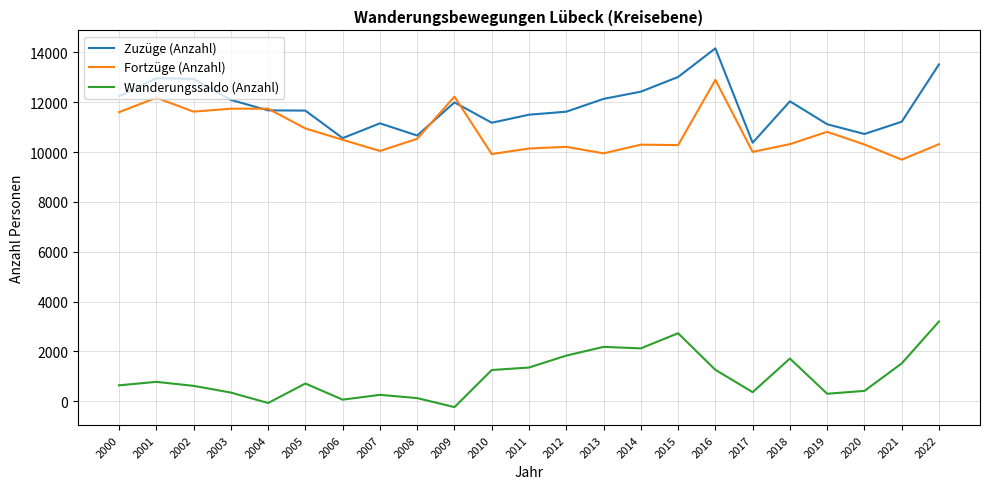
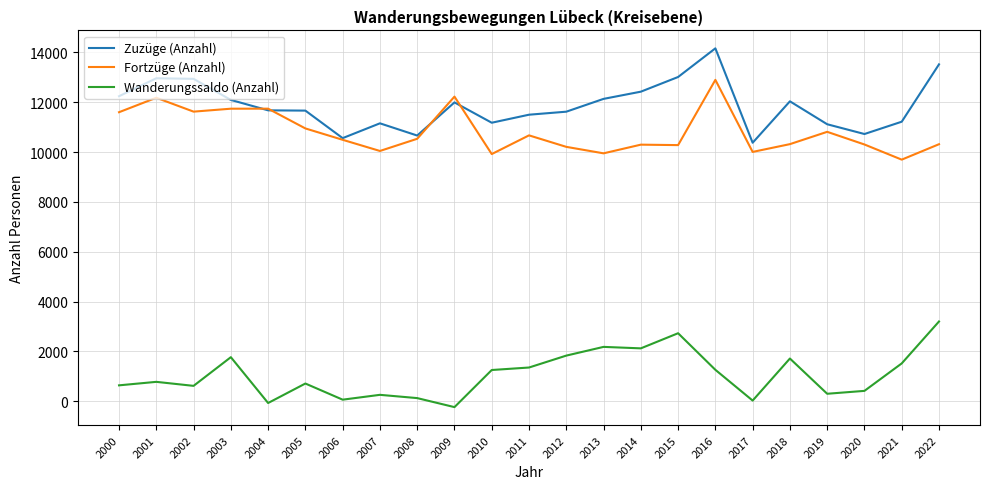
  {
    "Zuzüge (Anzahl)": {
      "2003": 12100,
      "2005": 11700,
      "2007": 11200,
      "2008": 10700,
      "2009": 12000,
      "2010": 11200,
      "2011": 11500,
      "2012": 11600,
      "2013": 12100,
      "2014": 12400,
      "2015": 13000,
      "2016": 14200,
      "2017": 10400,
      "2018": 12000,
      "2019": 11100,
      "2020": 10700,
      "2021": 11200,
      "2022": 13500
    },
    "Fortzüge (Anzahl)": {
      "2000": 11600,
      "2002": 11600,
      "2003": 11700,
      "2005": 11000,
      "2007": 10000,
      "2008": 10500,
      "2009": 12200,
      "2010": 9900,
-     "2011": 10100,
+     "2011": 10700,
      "2012": 10200,
      "2013": 10000,
      "2014": 10300,
      "2015": 10300,
      "2016": 12900,
      "2017": 10000,
      "2018": 10300,
      "2019": 10800,
      "2020": 10300,
      "2021": 9700,
      "2022": 10300
    },
    "Wanderungssaldo (Anzahl)": {
      "2000": 600,
      "2001": 800,
      "2002": 600,
-     "2003": 400,
+     "2003": 1800,
      "2004": -100,
      "2005": 700,
      "2006": 100,
      "2007": 300,
      "2008": 100,
      "2009": -200,
      "2010": 1300,
      "2011": 1400,
      "2012": 1800,
      "2013": 2200,
      "2014": 2100,
      "2015": 2700,
      "2016": 1300,
-     "2017": 400,
+     "2017": 0,
      "2018": 1700,
      "2019": 300,
      "2020": 400,
      "2021": 1500,
      "2022": 3200
    }
  }
